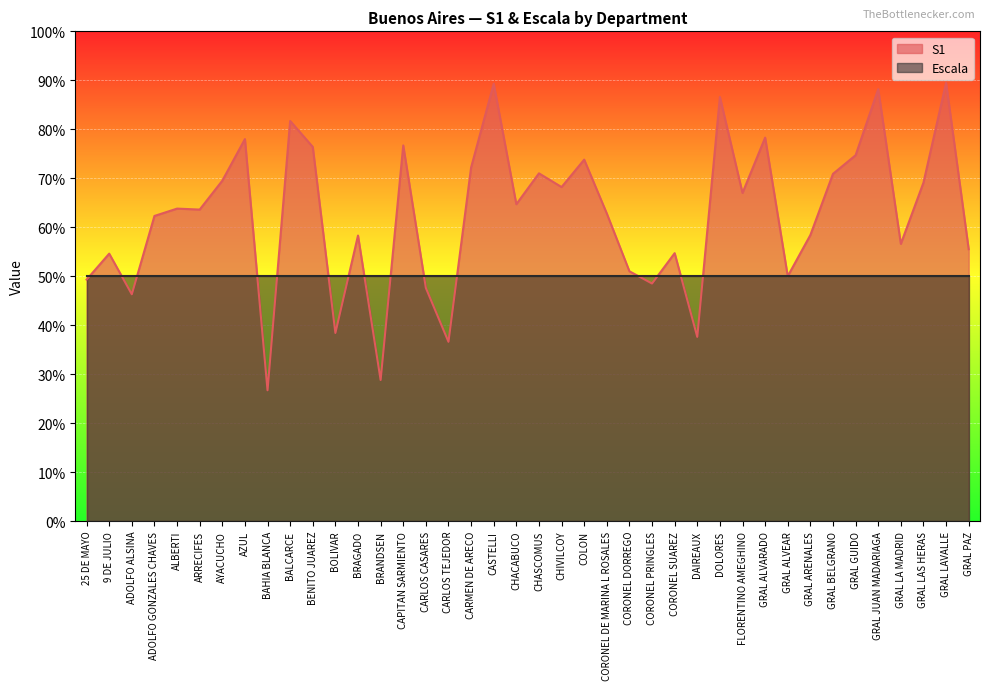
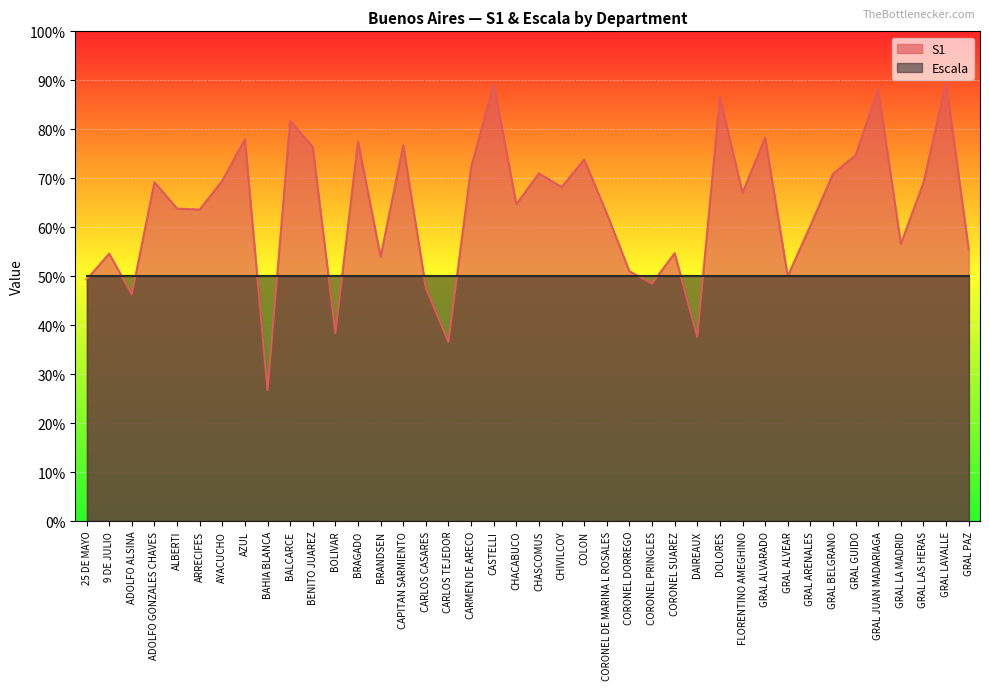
  {
    "S1": {
      "25 DE MAYO": "49%",
      "9 DE JULIO": "55%",
      "ADOLFO ALSINA": "46%",
-     "ADOLFO GONZALES CHAVES": "62%",
+     "ADOLFO GONZALES CHAVES": "69%",
      "ALBERTI": "64%",
      "ARRECIFES": "64%",
      "AYACUCHO": "70%",
      "AZUL": "78%",
      "BAHIA BLANCA": "27%",
      "BALCARCE": "82%",
      "BENITO JUAREZ": "76%",
      "BOLIVAR": "38%",
-     "BRAGADO": "58%",
-     "BRANDSEN": "29%",
+     "BRAGADO": "78%",
+     "BRANDSEN": "54%",
      "CAPITAN SARMIENTO": "77%",
      "CARLOS CASARES": "48%",
      "CARLOS TEJEDOR": "37%",
      "CARMEN DE ARECO": "72%",
      "CASTELLI": "89%",
      "CHACABUCO": "65%",
      "CHASCOMUS": "71%",
      "CHIVILCOY": "68%",
      "COLON": "74%",
      "CORONEL DE MARINA L ROSALES": "63%",
      "CORONEL DORREGO": "51%",
      "CORONEL PRINGLES": "49%",
      "CORONEL SUAREZ": "55%",
      "DAIREAUX": "38%",
      "DOLORES": "87%",
      "FLORENTINO AMEGHINO": "67%",
      "GRAL ALVARADO": "78%",
-     "GRAL ARENALES": "58%",
+     "GRAL ARENALES": "60%",
      "GRAL BELGRANO": "71%",
      "GRAL GUIDO": "75%",
      "GRAL JUAN MADARIAGA": "88%",
      "GRAL LA MADRID": "57%",
      "GRAL LAS HERAS": "69%",
      "GRAL LAVALLE": "90%",
      "GRAL PAZ": "56%"
    },
    "Escala": {
      "25 DE MAYO": "50%",
      "9 DE JULIO": "50%",
      "ADOLFO ALSINA": "50%",
      "ADOLFO GONZALES CHAVES": "50%",
      "ALBERTI": "50%",
      "ARRECIFES": "50%",
      "AYACUCHO": "50%",
      "AZUL": "50%",
      "BAHIA BLANCA": "50%",
      "BALCARCE": "50%",
      "BENITO JUAREZ": "50%",
      "BOLIVAR": "50%",
      "BRAGADO": "50%",
      "BRANDSEN": "50%",
      "CAPITAN SARMIENTO": "50%",
      "CARLOS CASARES": "50%",
      "CARLOS TEJEDOR": "50%",
      "CARMEN DE ARECO": "50%",
      "CASTELLI": "50%",
      "CHACABUCO": "50%",
      "CHASCOMUS": "50%",
      "CHIVILCOY": "50%",
      "COLON": "50%",
      "CORONEL DE MARINA L ROSALES": "50%",
      "CORONEL DORREGO": "50%",
      "CORONEL PRINGLES": "50%",
      "CORONEL SUAREZ": "50%",
      "DAIREAUX": "50%",
      "DOLORES": "50%",
      "FLORENTINO AMEGHINO": "50%",
      "GRAL ALVARADO": "50%",
      "GRAL ARENALES": "50%",
      "GRAL BELGRANO": "50%",
      "GRAL GUIDO": "50%",
      "GRAL JUAN MADARIAGA": "50%",
      "GRAL LA MADRID": "50%",
      "GRAL LAS HERAS": "50%",
      "GRAL LAVALLE": "50%",
      "GRAL PAZ": "50%"
    }
  }
